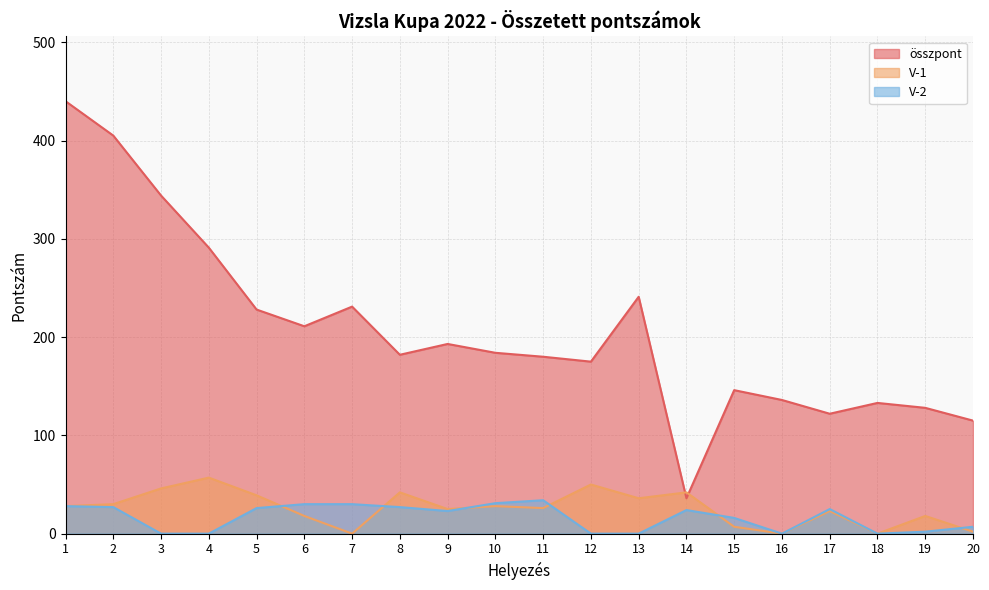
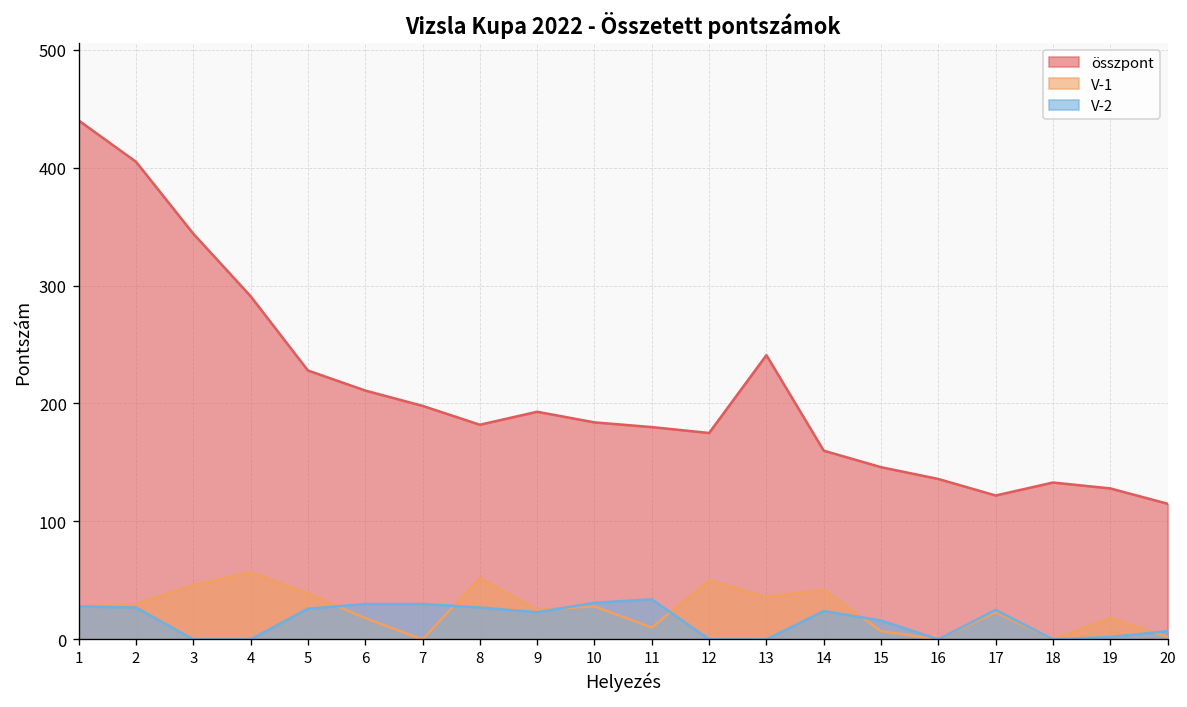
  {
    "összpont": {
      "1": 440,
      "2": 410,
      "3": 340,
      "4": 290,
      "5": 230,
      "6": 210,
-     "7": 230,
+     "7": 200,
      "8": 180,
      "9": 190,
      "10": 180,
      "11": 180,
      "12": 180,
      "13": 240,
-     "14": 40,
+     "14": 160,
      "15": 150,
      "16": 140,
      "17": 120,
      "18": 130,
      "19": 130,
      "20": 120
    },
    "V-1": {
      "2": 30,
      "3": 50,
      "4": 60,
      "5": 40,
      "6": 20,
      "7": 0,
-     "8": 40,
+     "8": 50,
      "10": 30,
-     "11": 30,
+     "11": 10,
      "12": 50,
      "13": 40,
      "14": 40,
      "15": 10,
      "19": 20,
      "20": 0
    },
    "V-2": {
      "2": 30,
      "3": 0,
      "4": 0,
      "5": 30,
      "6": 30,
      "7": 30,
      "8": 30,
      "10": 30,
      "11": 30,
      "12": 0,
      "13": 0,
      "14": 20,
      "15": 20,
      "19": 0,
      "20": 10
    }
  }
